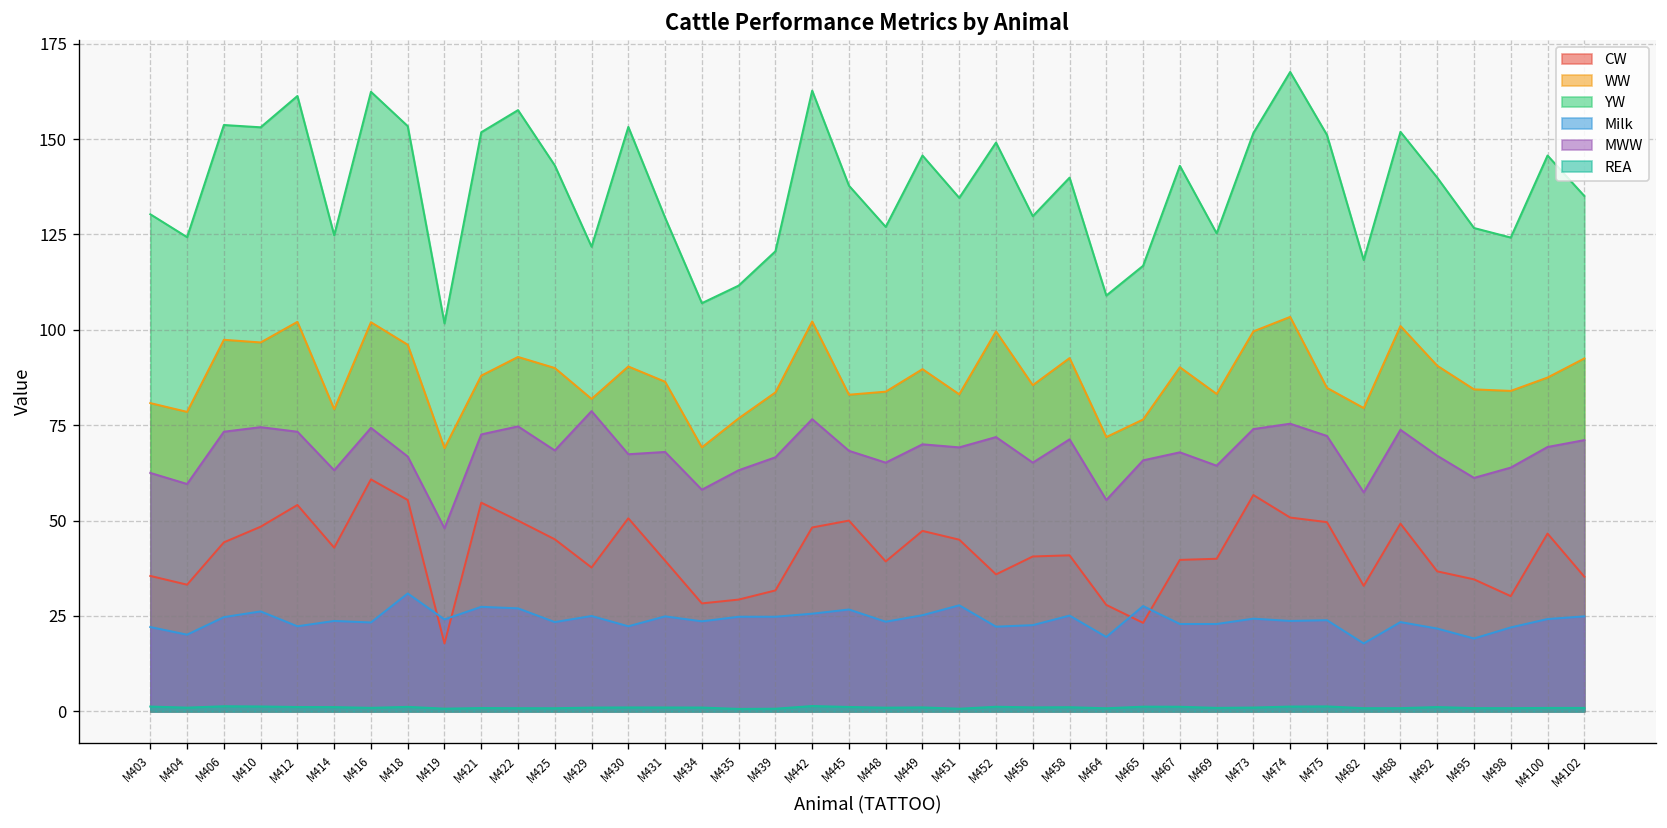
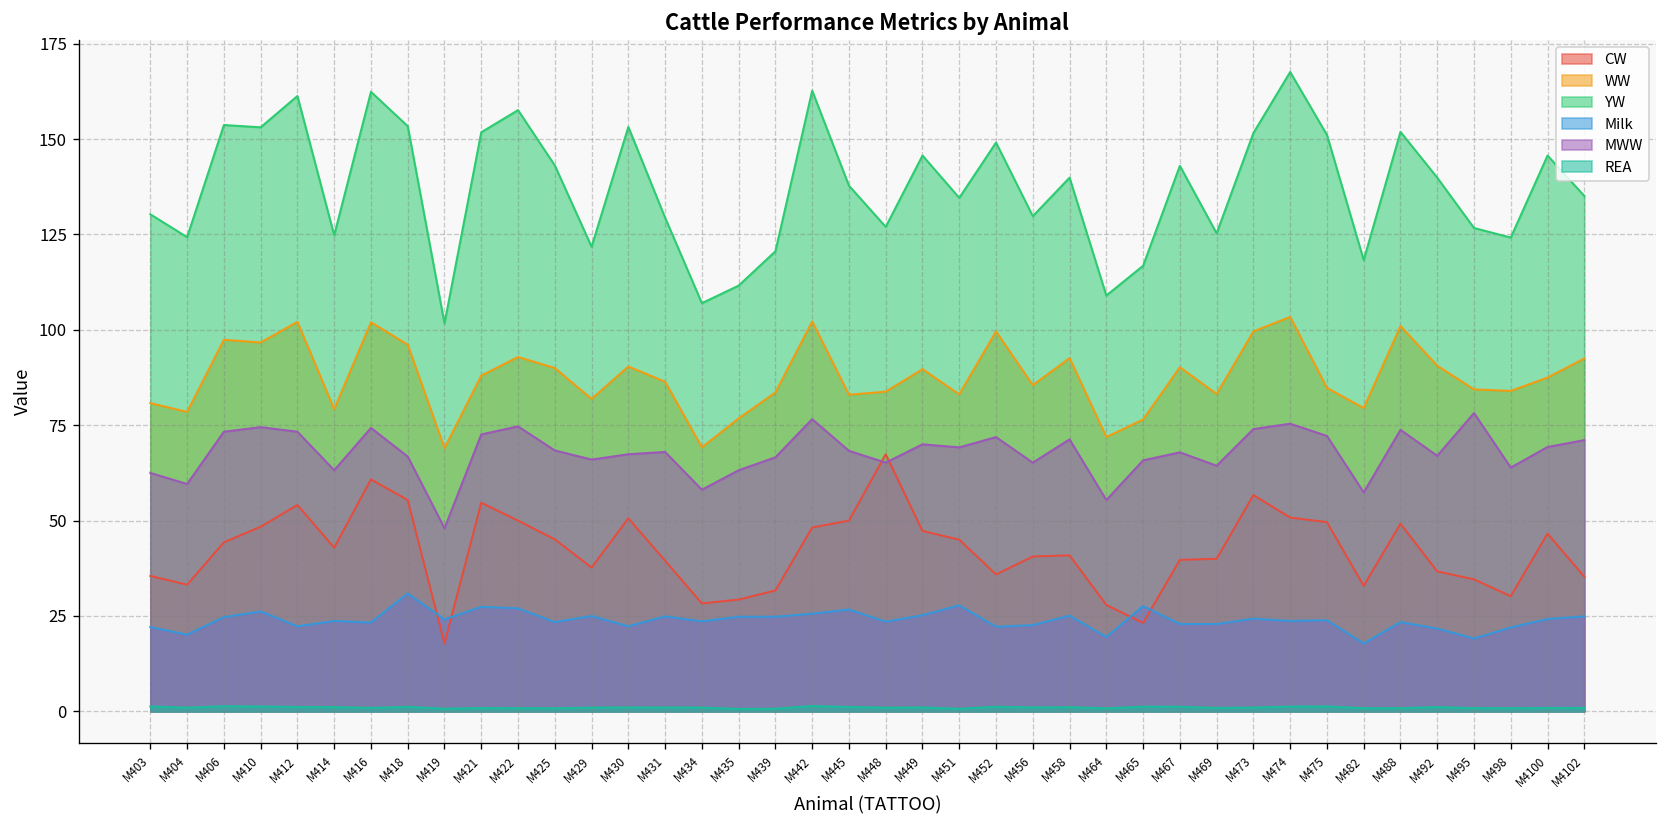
  {
    "CW": {
      "M403": 36,
      "M404": 33,
      "M406": 44,
      "M410": 48,
      "M412": 54,
      "M414": 43,
      "M416": 61,
      "M418": 55,
      "M419": 18,
      "M421": 55,
      "M422": 50,
      "M425": 45,
      "M429": 38,
      "M430": 51,
      "M431": 40,
      "M434": 28,
      "M435": 29,
      "M439": 32,
      "M442": 48,
      "M445": 50,
-     "M448": 39,
+     "M448": 67,
      "M449": 47,
      "M451": 45,
      "M452": 36,
      "M456": 41,
      "M458": 41,
      "M464": 28,
      "M465": 23,
      "M467": 40,
      "M469": 40,
      "M473": 57,
      "M474": 51,
      "M475": 50,
      "M482": 33,
      "M488": 49,
      "M492": 37,
      "M495": 35,
      "M498": 30,
      "M4100": 47,
      "M4102": 35
    },
    "WW": {
      "M403": 81,
      "M404": 79,
      "M406": 97,
      "M410": 97,
      "M412": 102,
      "M414": 79,
      "M416": 102,
      "M418": 96,
      "M419": 69,
      "M421": 88,
      "M422": 93,
      "M425": 90,
      "M429": 82,
      "M430": 90,
      "M431": 86,
      "M434": 69,
      "M435": 77,
      "M439": 84,
      "M442": 102,
      "M445": 83,
      "M448": 84,
      "M449": 90,
      "M451": 83,
      "M452": 100,
      "M456": 86,
      "M458": 93,
      "M464": 72,
      "M465": 77,
      "M467": 90,
      "M469": 83,
      "M473": 100,
      "M474": 103,
      "M475": 85,
      "M482": 80,
      "M488": 101,
      "M492": 91,
      "M495": 84,
      "M498": 84,
      "M4100": 88,
      "M4102": 93
    },
    "Milk": {
      "M403": 22,
      "M404": 20,
      "M406": 25,
      "M410": 26,
      "M412": 22,
      "M414": 24,
      "M416": 23,
      "M418": 31,
      "M419": 24,
      "M421": 27,
      "M422": 27,
      "M425": 23,
      "M429": 25,
      "M430": 22,
      "M431": 25,
      "M434": 24,
      "M435": 25,
      "M439": 25,
      "M442": 26,
      "M445": 27,
      "M448": 24,
      "M449": 25,
      "M451": 28,
      "M452": 22,
      "M456": 23,
      "M458": 25,
      "M464": 20,
      "M465": 28,
      "M467": 23,
      "M469": 23,
      "M473": 24,
      "M474": 24,
      "M475": 24,
      "M482": 18,
      "M488": 23,
      "M492": 22,
      "M495": 19,
      "M498": 22,
      "M4100": 24,
      "M4102": 25
    },
    "MWW": {
      "M403": 63,
      "M404": 60,
      "M406": 73,
      "M410": 75,
      "M412": 73,
      "M414": 63,
      "M416": 74,
      "M418": 67,
      "M419": 48,
      "M421": 73,
      "M422": 75,
      "M425": 68,
-     "M429": 79,
+     "M429": 66,
      "M430": 67,
      "M431": 68,
      "M434": 58,
      "M435": 63,
      "M439": 67,
      "M442": 77,
      "M445": 68,
      "M448": 65,
      "M449": 70,
      "M451": 69,
      "M452": 72,
      "M456": 65,
      "M458": 71,
      "M464": 55,
      "M465": 66,
      "M467": 68,
      "M469": 64,
      "M473": 74,
      "M474": 75,
      "M475": 72,
      "M482": 57,
      "M488": 74,
      "M492": 67,
-     "M495": 61,
+     "M495": 78,
      "M498": 64,
      "M4100": 69,
      "M4102": 71
    }
  }
